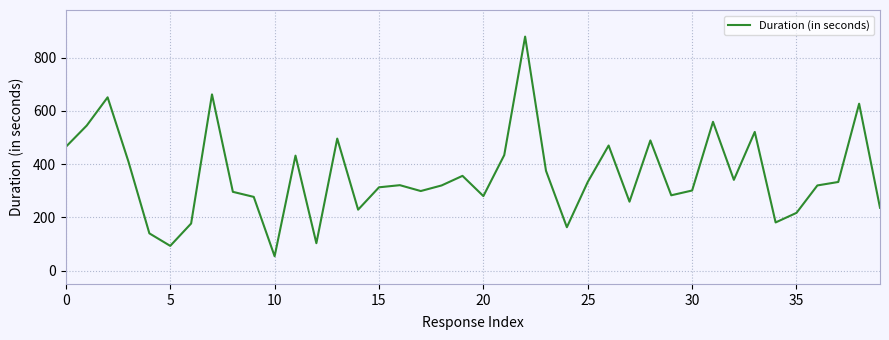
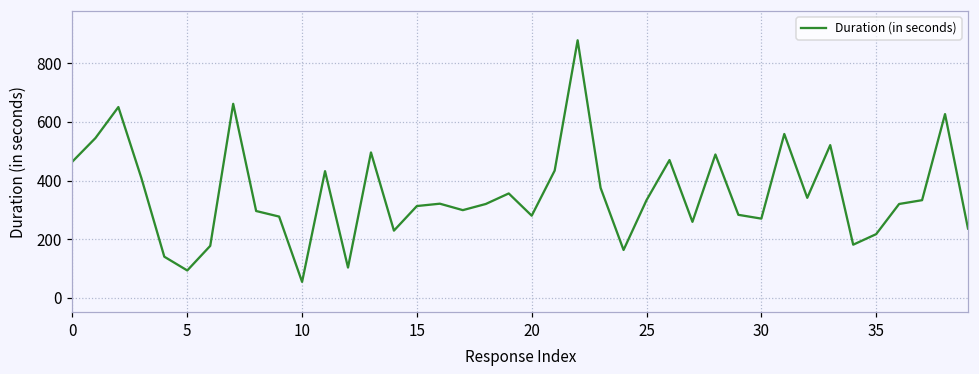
  {
    "0": 470,
    "5": 90,
    "10": 50,
    "15": 310,
    "20": 280,
    "25": 330,
-   "30": 300,
+   "30": 270,
    "35": 220
  }
